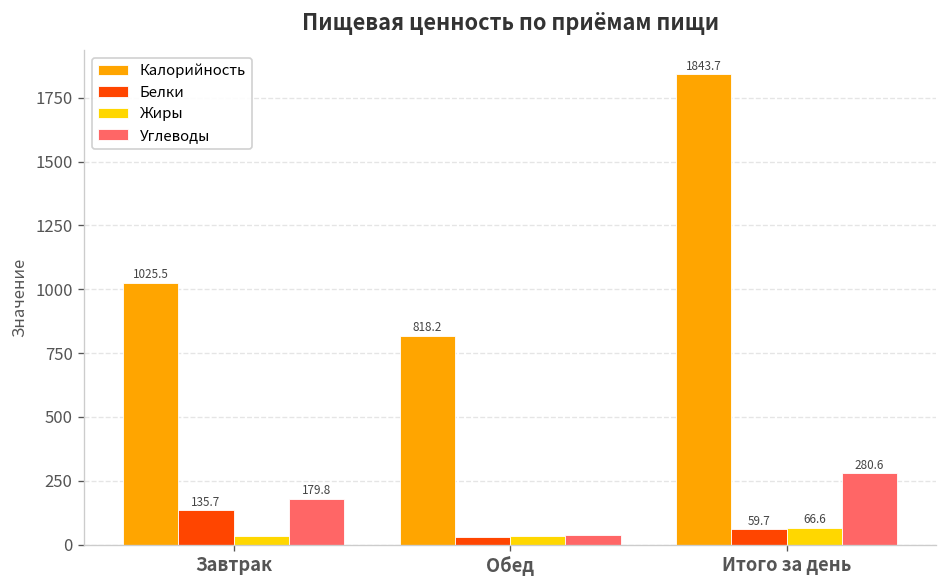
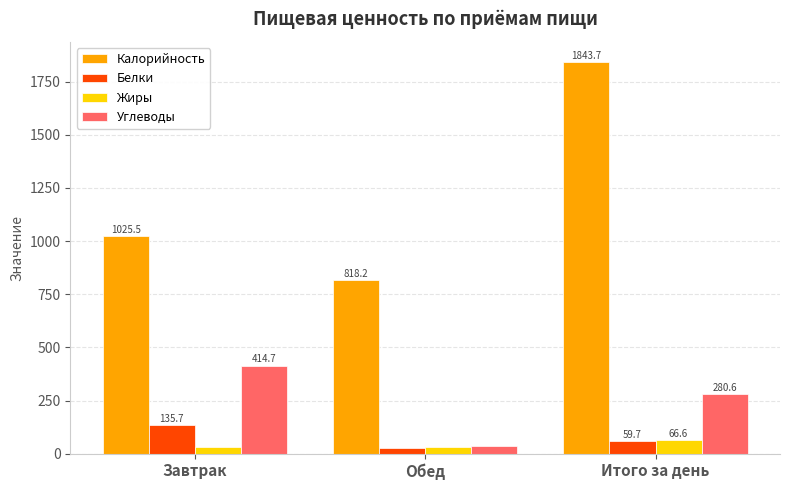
  {
    "Белки": {
      "Завтрак": 135.7,
      "Итого за день": 59.7
    },
    "Углеводы": {
-     "Завтрак": 179.8,
+     "Завтрак": 414.7,
      "Итого за день": 280.6
    }
  }
